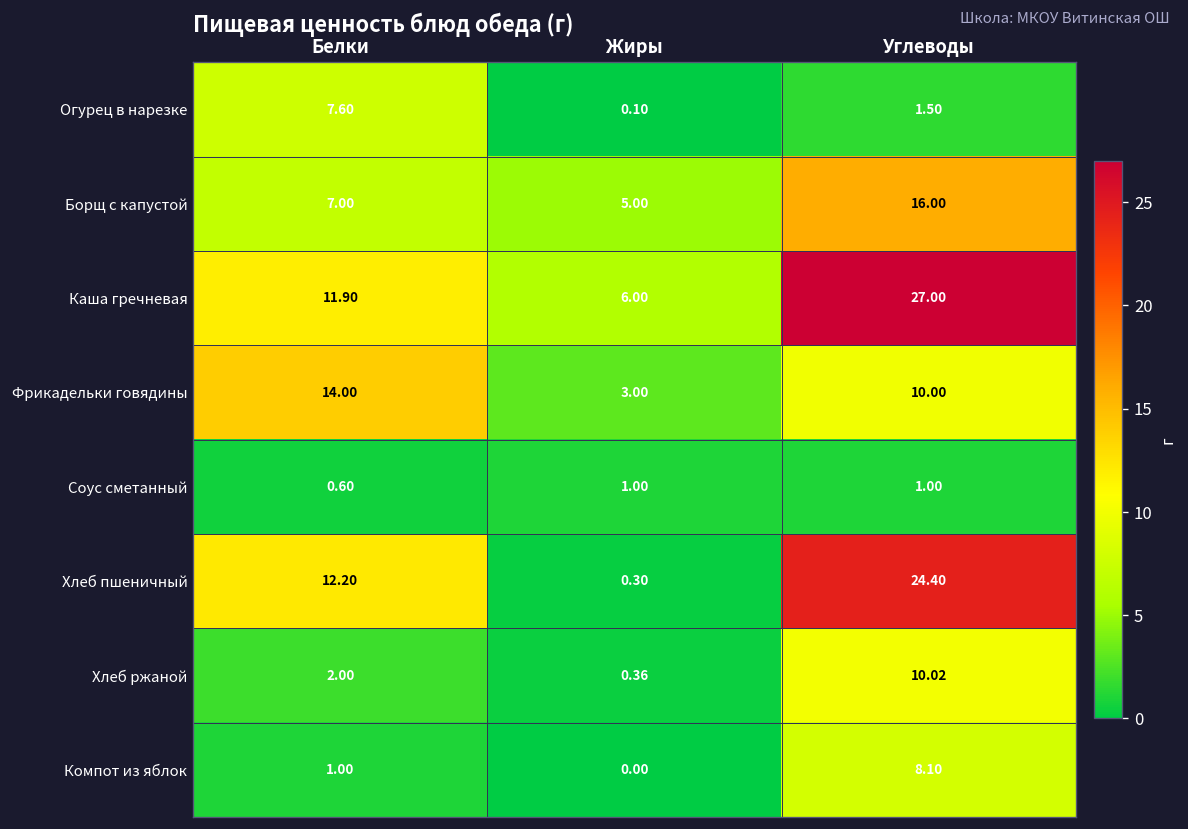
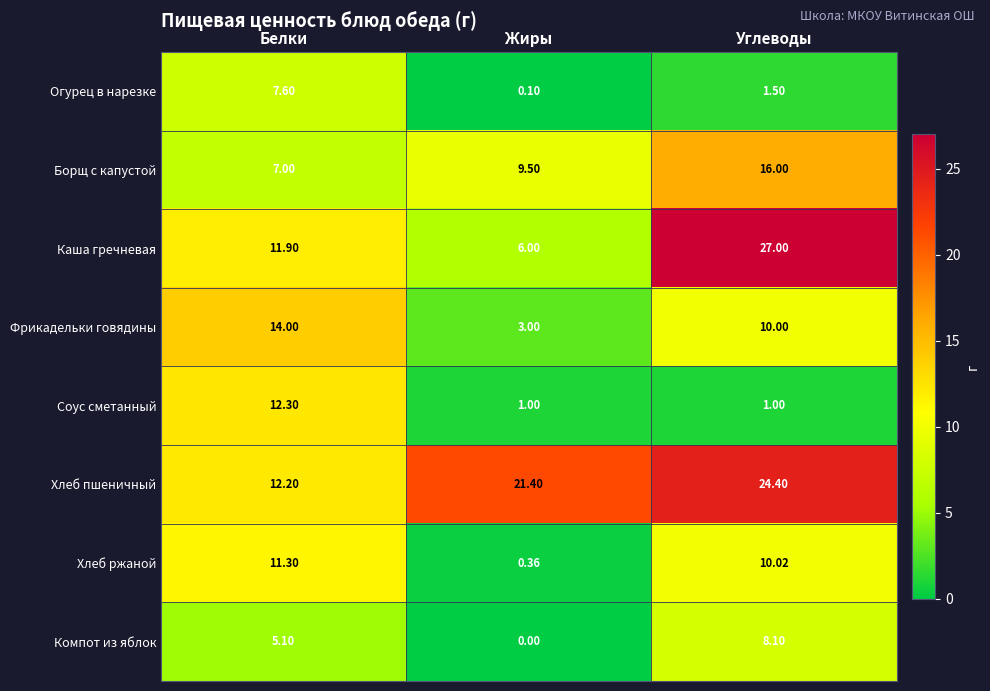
  {
    "Огурец в нарезке": {
      "Белки": 7.60,
      "Жиры": 0.10,
      "Углеводы": 1.50
    },
    "Борщ с капустой": {
      "Белки": 7.00,
-     "Жиры": 5.00,
+     "Жиры": 9.50,
      "Углеводы": 16.00
    },
    "Каша гречневая": {
      "Белки": 11.90,
      "Жиры": 6.00,
      "Углеводы": 27.00
    },
    "Фрикадельки говядины": {
      "Белки": 14.00,
      "Жиры": 3.00,
      "Углеводы": 10.00
    },
    "Соус сметанный": {
-     "Белки": 0.60,
+     "Белки": 12.30,
      "Жиры": 1.00,
      "Углеводы": 1.00
    },
    "Хлеб пшеничный": {
      "Белки": 12.20,
-     "Жиры": 0.30,
+     "Жиры": 21.40,
      "Углеводы": 24.40
    },
    "Хлеб ржаной": {
-     "Белки": 2.00,
+     "Белки": 11.30,
      "Жиры": 0.36,
      "Углеводы": 10.02
    },
    "Компот из яблок": {
-     "Белки": 1.00,
+     "Белки": 5.10,
      "Жиры": 0.00,
      "Углеводы": 8.10
    }
  }
